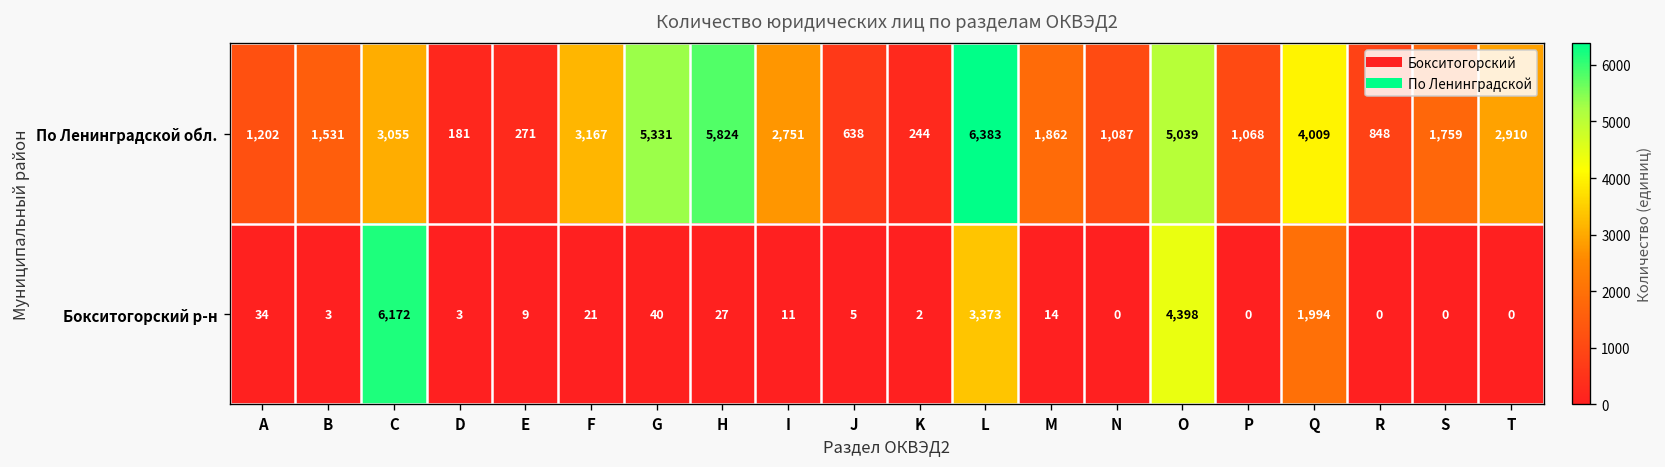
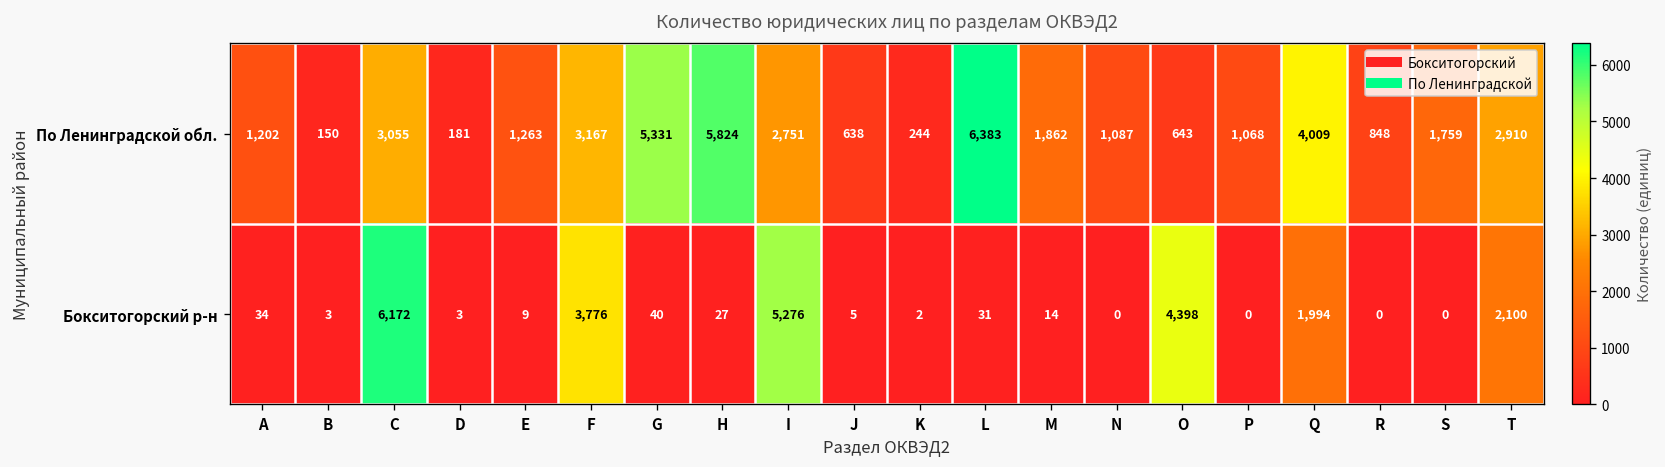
  {
    "По Ленинградской обл.": {
      "A": "1,202",
-     "B": "1,531",
+     "B": "150",
      "C": "3,055",
      "D": "181",
-     "E": "271",
+     "E": "1,263",
      "F": "3,167",
      "G": "5,331",
      "H": "5,824",
      "I": "2,751",
      "J": "638",
      "K": "244",
      "L": "6,383",
      "M": "1,862",
      "N": "1,087",
-     "O": "5,039",
+     "O": "643",
      "P": "1,068",
      "Q": "4,009",
      "R": "848",
      "S": "1,759",
      "T": "2,910"
    },
    "Бокситогорский р-н": {
      "A": "34",
      "B": "3",
      "C": "6,172",
      "D": "3",
      "E": "9",
-     "F": "21",
+     "F": "3,776",
      "G": "40",
      "H": "27",
-     "I": "11",
+     "I": "5,276",
      "J": "5",
      "K": "2",
-     "L": "3,373",
+     "L": "31",
      "M": "14",
      "N": "0",
      "O": "4,398",
      "P": "0",
      "Q": "1,994",
      "R": "0",
      "S": "0",
-     "T": "0"
+     "T": "2,100"
    }
  }
